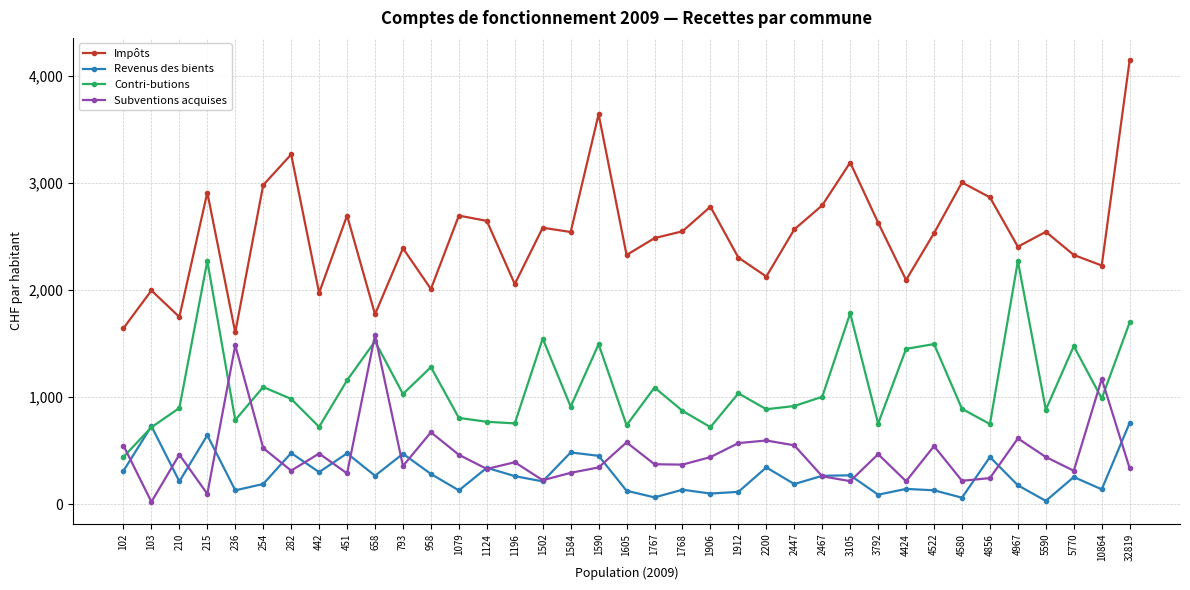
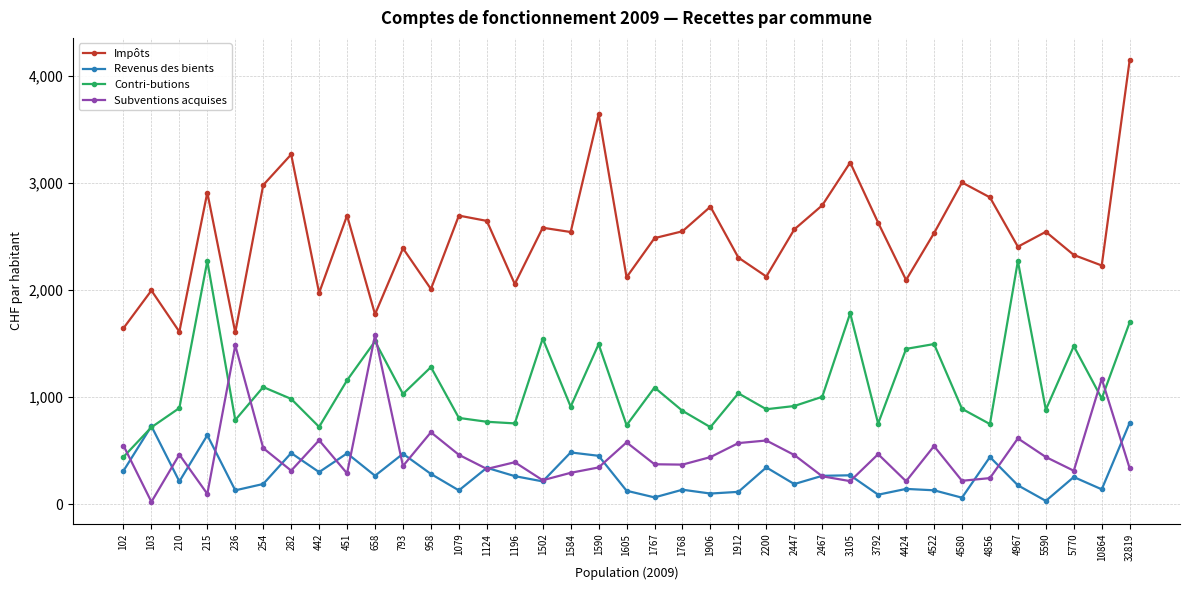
  {
    "Impôts": {
      "102": "1,640",
      "103": "2,000",
-     "210": "1,750",
+     "210": "1,610",
      "215": "2,910",
      "236": "1,600",
      "254": "2,980",
      "282": "3,270",
      "442": "1,970",
      "451": "2,700",
      "658": "1,770",
      "793": "2,390",
      "958": "2,010",
      "1079": "2,690",
      "1124": "2,650",
      "1196": "2,060",
      "1502": "2,580",
      "1584": "2,540",
      "1590": "3,640",
-     "1605": "2,330",
+     "1605": "2,120",
      "1767": "2,480",
      "1768": "2,550",
      "1906": "2,780",
      "1912": "2,300",
      "2200": "2,130",
      "2447": "2,570",
      "2467": "2,790",
      "3105": "3,190",
      "3792": "2,630",
      "4424": "2,090",
      "4522": "2,530",
      "4580": "3,000",
      "4856": "2,860",
      "4967": "2,400",
      "5590": "2,540",
      "5770": "2,330",
      "10864": "2,230",
      "32819": "4,150"
    },
    "Revenus des bients": {
      "102": "310",
      "210": "210",
      "215": "640",
      "236": "130",
      "254": "190",
      "282": "480",
      "442": "300",
      "451": "470",
      "658": "270",
      "793": "470",
      "958": "280",
      "1079": "130",
      "1196": "260",
      "1584": "480",
      "1590": "450",
      "1605": "130",
      "1767": "60",
      "1768": "140",
      "1906": "100",
      "1912": "120",
      "2200": "340",
      "2447": "190",
      "3105": "270",
      "3792": "90",
      "4424": "140",
      "4522": "130",
      "4580": "60",
      "4856": "440",
      "4967": "180",
      "5590": "30",
      "5770": "250",
      "10864": "140",
      "32819": "760"
    },
    "Contri-butions": {
      "102": "440",
      "210": "900",
      "215": "2,270",
      "236": "790",
      "254": "1,090",
      "282": "980",
      "442": "720",
      "451": "1,160",
      "658": "1,520",
      "793": "1,030",
      "958": "1,280",
      "1079": "810",
      "1124": "770",
      "1196": "750",
      "1502": "1,550",
      "1584": "910",
      "1590": "1,490",
      "1605": "740",
      "1767": "1,090",
      "1768": "870",
      "1906": "720",
      "1912": "1,040",
      "2200": "890",
      "2447": "920",
      "2467": "1,000",
      "3105": "1,780",
      "3792": "750",
      "4424": "1,450",
      "4522": "1,500",
      "4580": "890",
      "4856": "750",
      "4967": "2,270",
      "5590": "880",
      "5770": "1,480",
      "10864": "990",
      "32819": "1,700"
    },
    "Subventions acquises": {
      "102": "550",
      "103": "20",
      "210": "460",
      "215": "100",
      "236": "1,480",
      "254": "520",
      "282": "310",
-     "442": "470",
+     "442": "600",
      "451": "290",
      "658": "1,580",
      "793": "360",
      "958": "670",
      "1079": "460",
      "1196": "390",
      "1584": "290",
      "1590": "340",
      "1605": "580",
      "1767": "370",
      "1768": "370",
      "1906": "440",
      "1912": "570",
      "2200": "590",
-     "2447": "550",
+     "2447": "460",
      "3105": "220",
      "3792": "470",
      "4424": "210",
      "4522": "540",
      "4580": "220",
      "4856": "240",
      "4967": "610",
      "5590": "440",
      "5770": "310",
      "10864": "1,170",
      "32819": "330"
    }
  }
